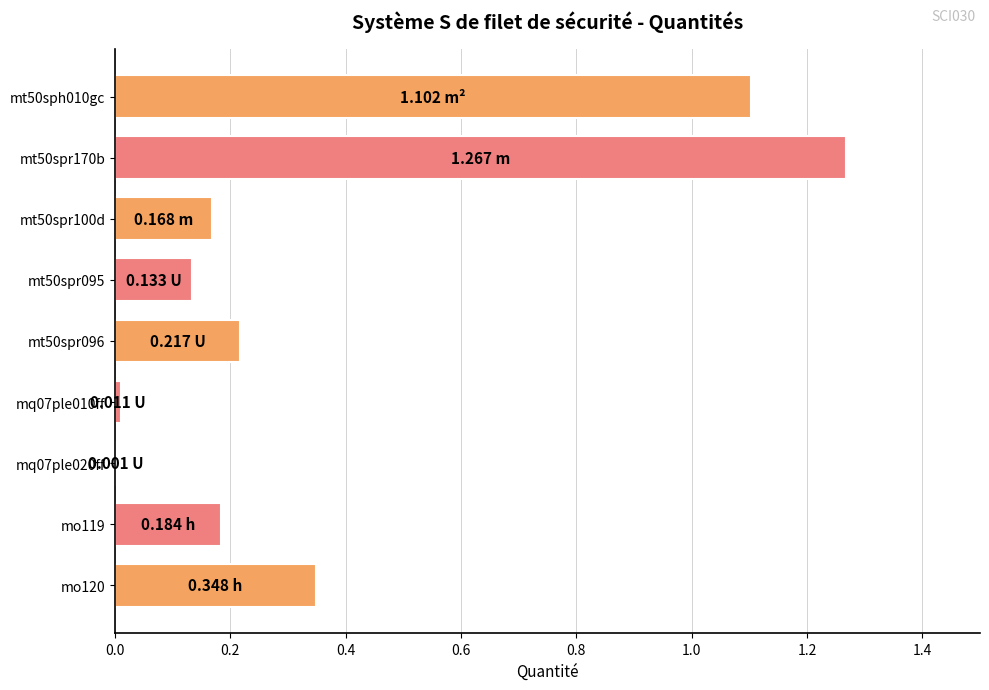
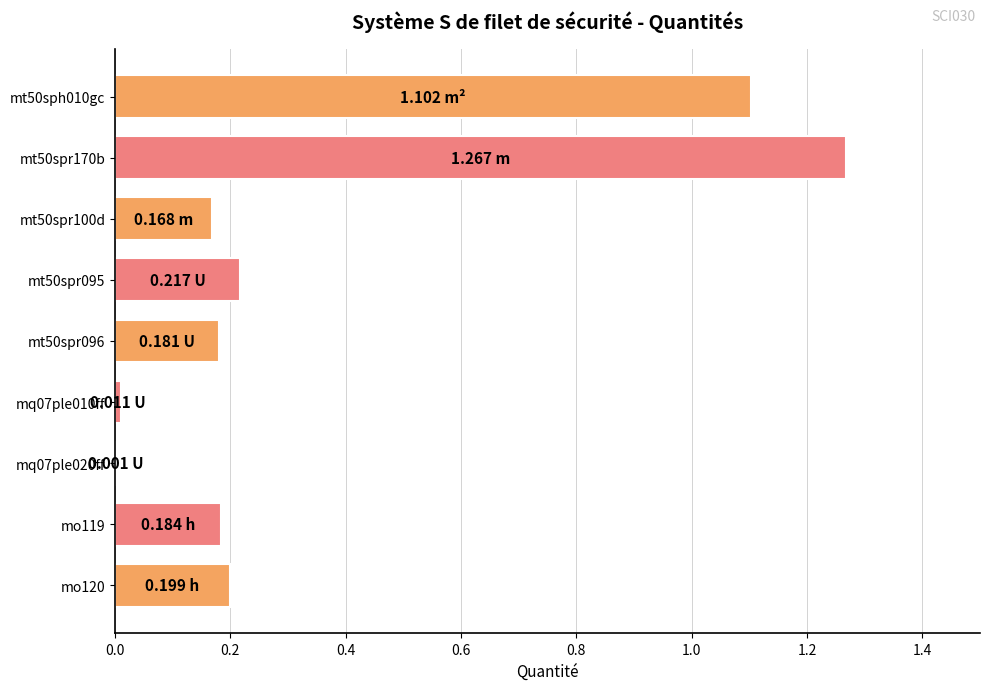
  {
    "mt50sph010gc": 1.102,
    "mt50spr170b": 1.267,
    "mt50spr100d": 0.168,
-   "mt50spr095": 0.133,
-   "mt50spr096": 0.217,
+   "mt50spr095": 0.217,
+   "mt50spr096": 0.181,
    "mq07ple010ff": 0.011,
    "mq07ple020ff": 0.001,
    "mo119": 0.184,
-   "mo120": 0.348
+   "mo120": 0.199
  }
